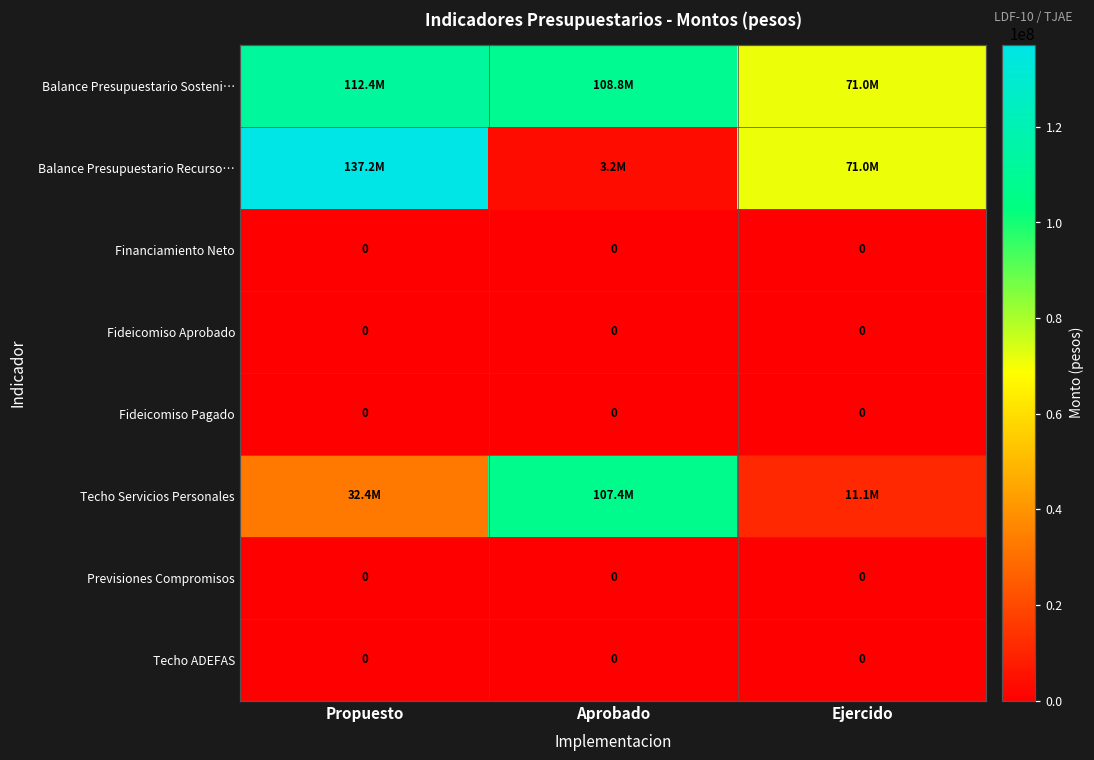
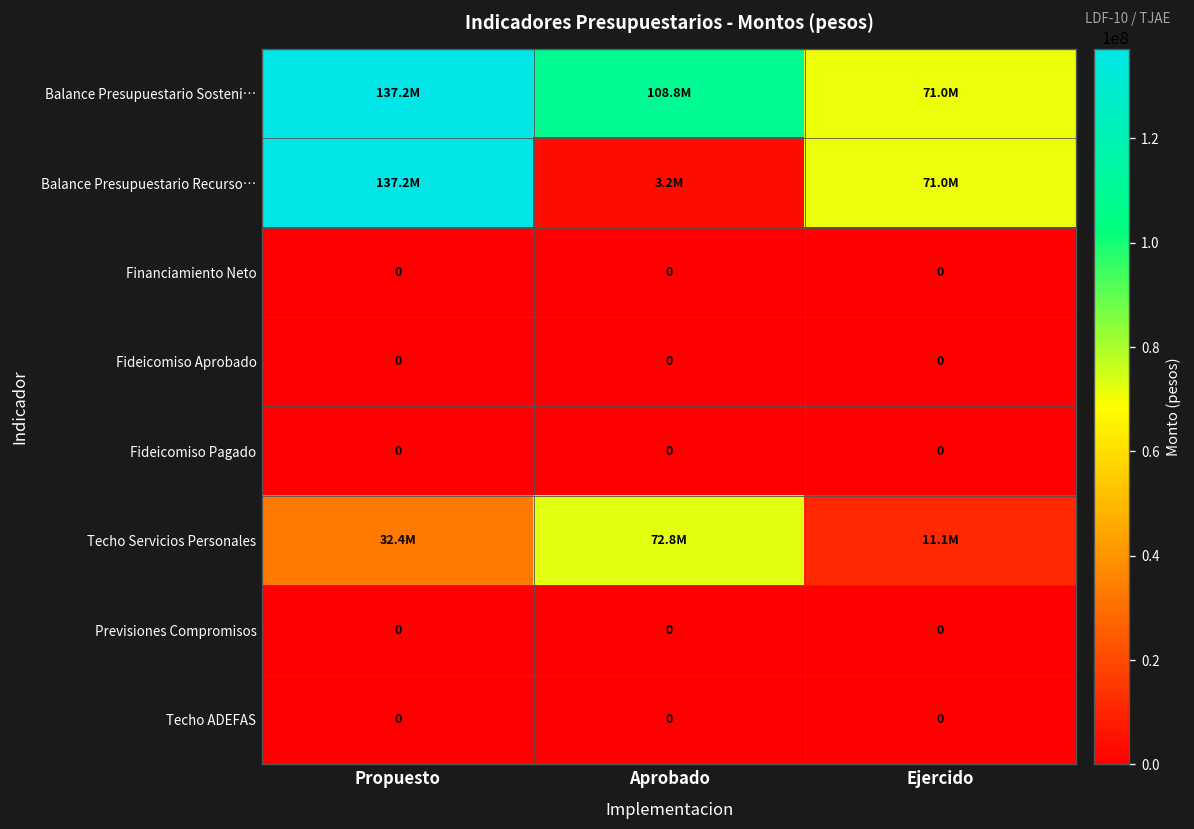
  {
    "Balance Presupuestario Sosteni…": {
-     "Propuesto": "112.4M",
+     "Propuesto": "137.2M",
      "Aprobado": "108.8M",
      "Ejercido": "71.0M"
    },
    "Balance Presupuestario Recurso…": {
      "Propuesto": "137.2M",
      "Aprobado": "3.2M",
      "Ejercido": "71.0M"
    },
    "Financiamiento Neto": {
      "Propuesto": "0",
      "Aprobado": "0",
      "Ejercido": "0"
    },
    "Fideicomiso Aprobado": {
      "Propuesto": "0",
      "Aprobado": "0",
      "Ejercido": "0"
    },
    "Fideicomiso Pagado": {
      "Propuesto": "0",
      "Aprobado": "0",
      "Ejercido": "0"
    },
    "Techo Servicios Personales": {
      "Propuesto": "32.4M",
-     "Aprobado": "107.4M",
+     "Aprobado": "72.8M",
      "Ejercido": "11.1M"
    },
    "Previsiones Compromisos": {
      "Propuesto": "0",
      "Aprobado": "0",
      "Ejercido": "0"
    },
    "Techo ADEFAS": {
      "Propuesto": "0",
      "Aprobado": "0",
      "Ejercido": "0"
    }
  }
